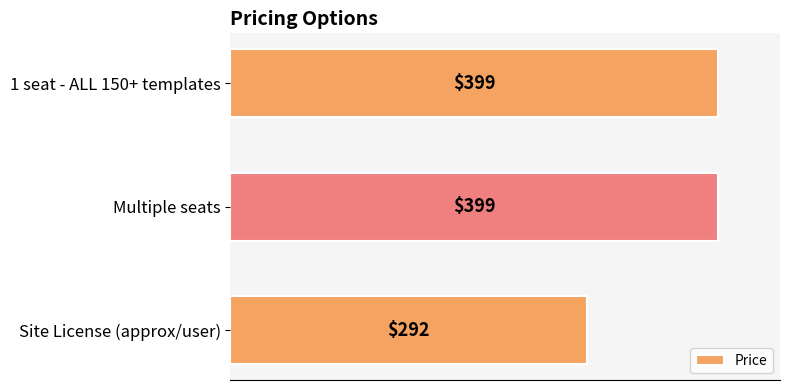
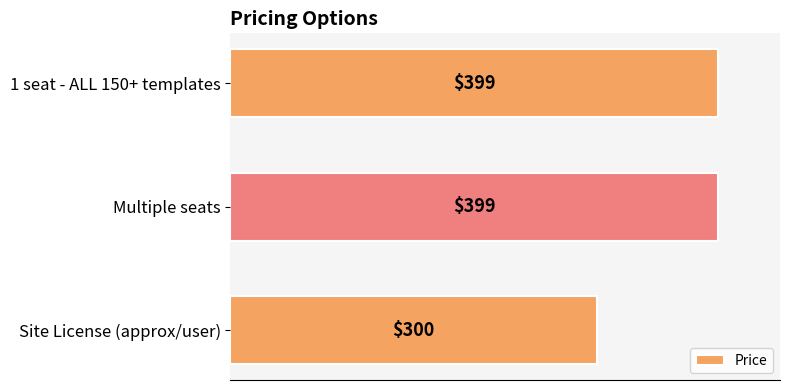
  {
    "1 seat - ALL 150+ templates": "$399",
    "Multiple seats": "$399",
-   "Site License (approx/user)": "$292"
+   "Site License (approx/user)": "$300"
  }
